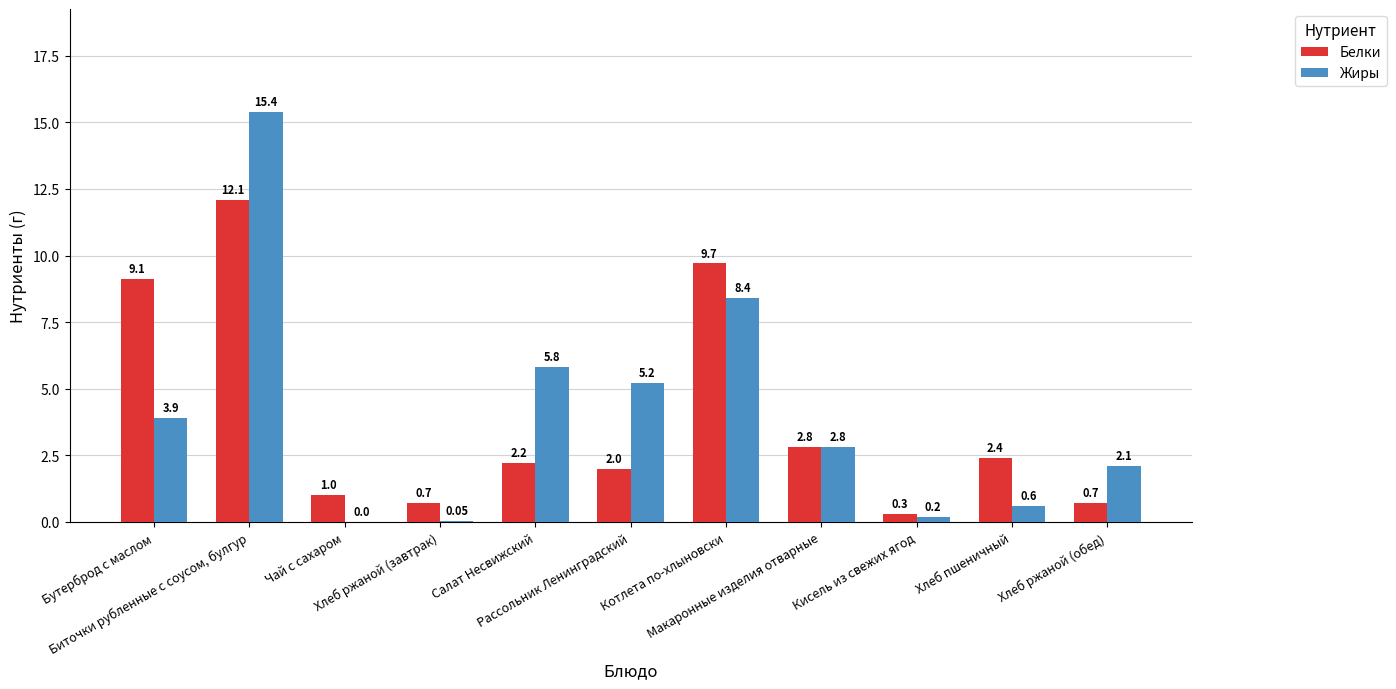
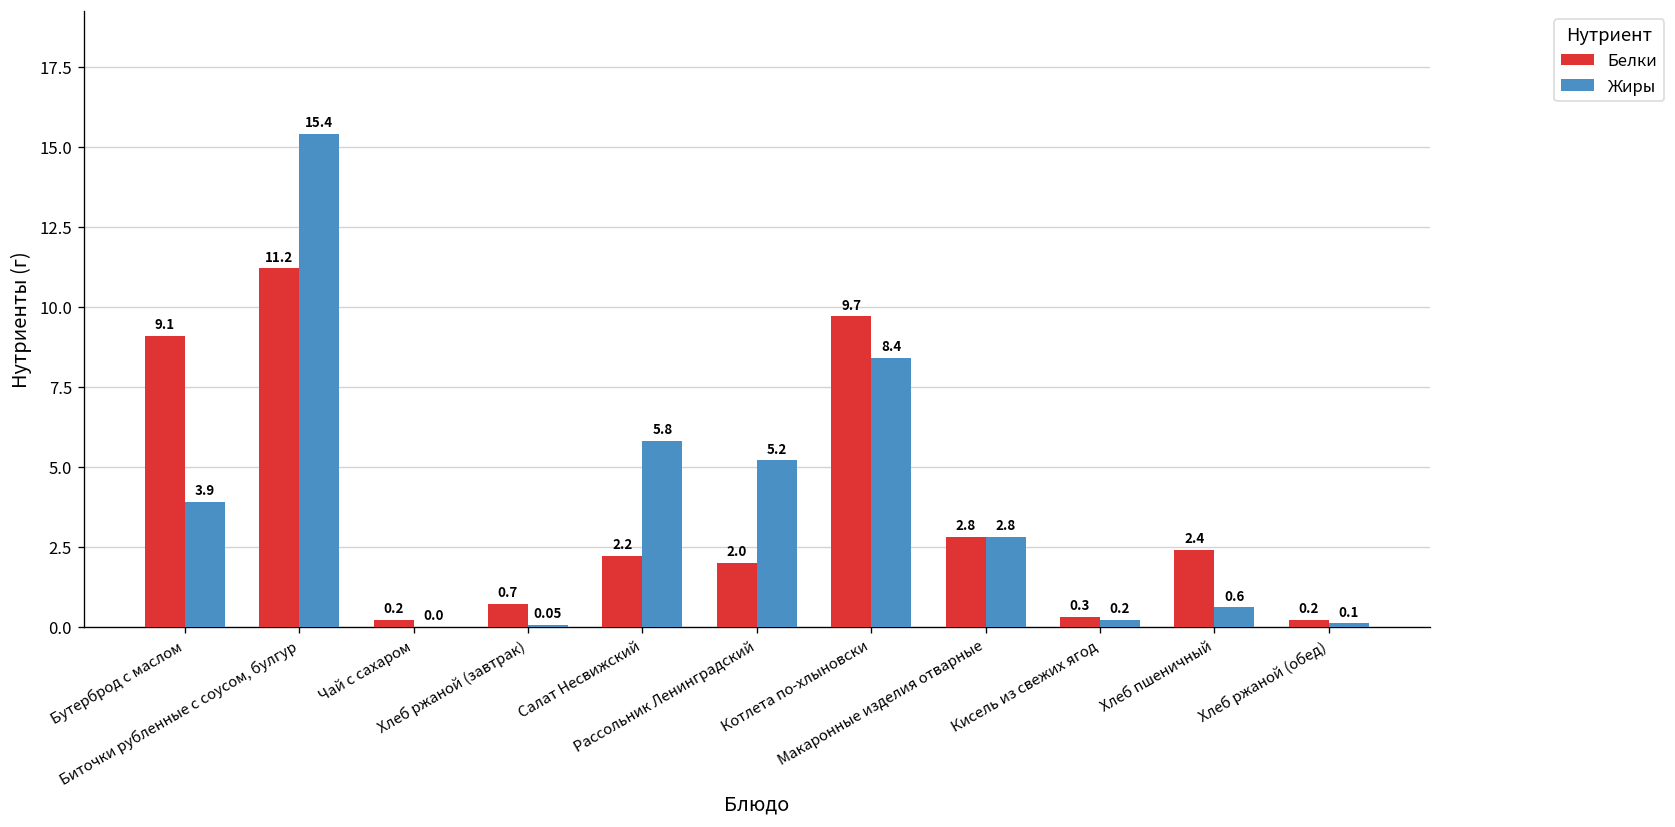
  {
    "Белки": {
      "Бутерброд с маслом": 9.1,
-     "Биточки рубленные с соусом, булгур": 12.1,
-     "Чай с сахаром": 1.0,
+     "Биточки рубленные с соусом, булгур": 11.2,
+     "Чай с сахаром": 0.2,
      "Хлеб ржаной (завтрак)": 0.7,
      "Салат Несвижский": 2.2,
      "Рассольник Ленинградский": 2.0,
      "Котлета по-хлыновски": 9.7,
      "Макаронные изделия отварные": 2.8,
      "Кисель из свежих ягод": 0.3,
      "Хлеб пшеничный": 2.4,
-     "Хлеб ржаной (обед)": 0.7
+     "Хлеб ржаной (обед)": 0.2
    },
    "Жиры": {
      "Бутерброд с маслом": 3.9,
      "Биточки рубленные с соусом, булгур": 15.4,
      "Чай с сахаром": 0.0,
      "Хлеб ржаной (завтрак)": 0.05,
      "Салат Несвижский": 5.8,
      "Рассольник Ленинградский": 5.2,
      "Котлета по-хлыновски": 8.4,
      "Макаронные изделия отварные": 2.8,
      "Кисель из свежих ягод": 0.2,
      "Хлеб пшеничный": 0.6,
-     "Хлеб ржаной (обед)": 2.1
+     "Хлеб ржаной (обед)": 0.1
    }
  }
